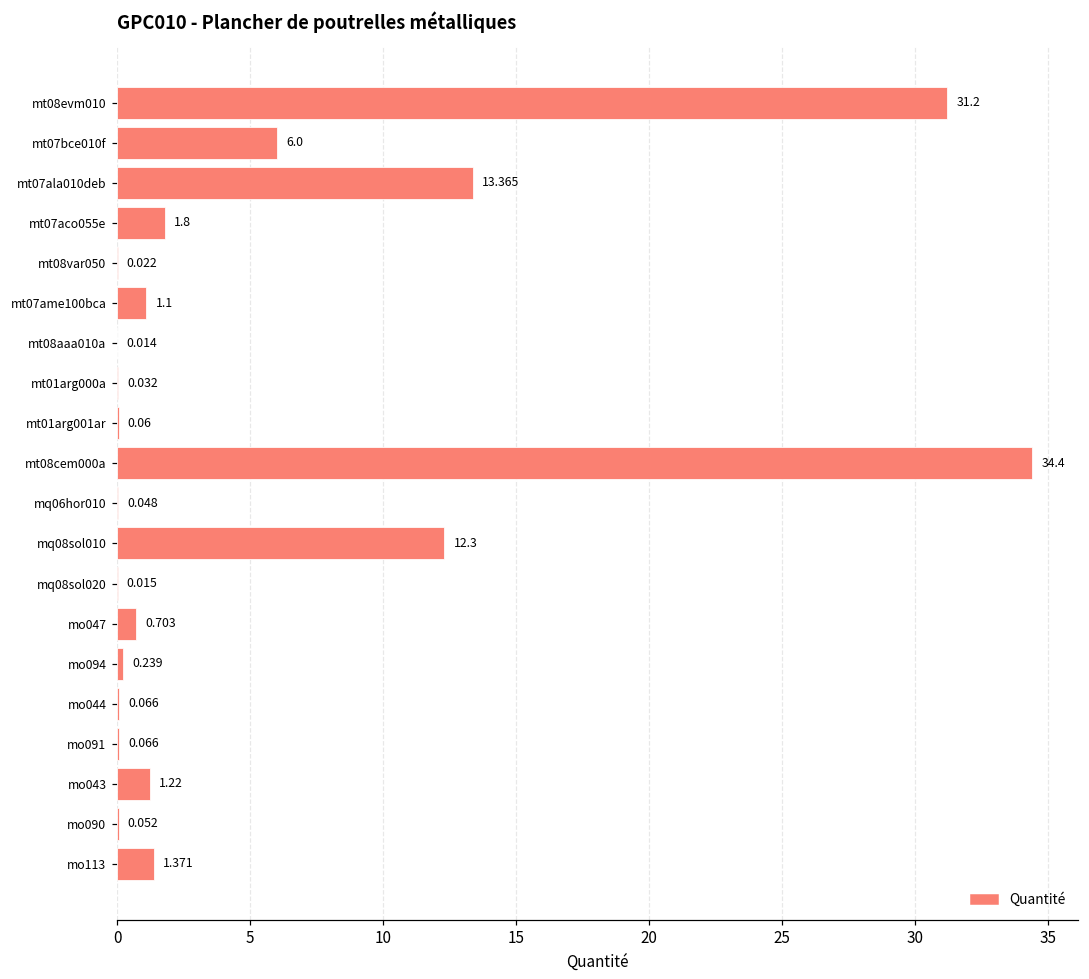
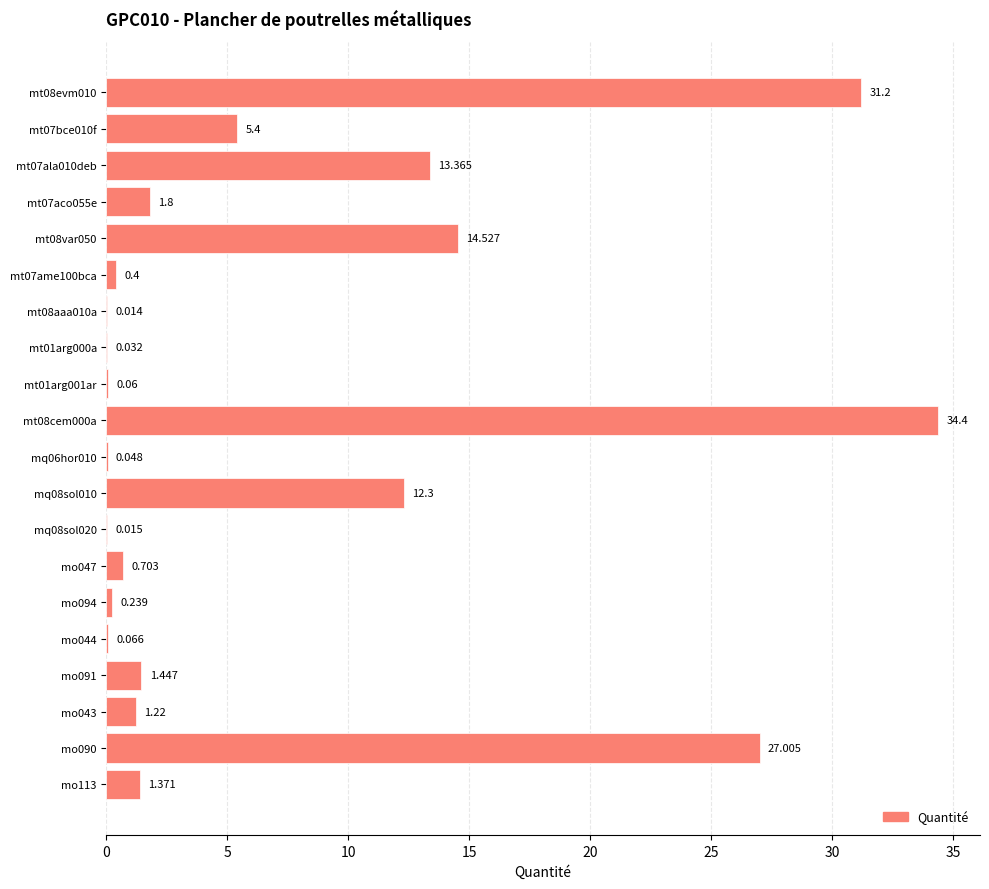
  {
    "mt08evm010": 31.2,
-   "mt07bce010f": 6.0,
+   "mt07bce010f": 5.4,
    "mt07ala010deb": 13.365,
    "mt07aco055e": 1.8,
-   "mt08var050": 0.022,
-   "mt07ame100bca": 1.1,
+   "mt08var050": 14.527,
+   "mt07ame100bca": 0.4,
    "mt08aaa010a": 0.014,
    "mt01arg000a": 0.032,
    "mt01arg001ar": 0.06,
    "mt08cem000a": 34.4,
    "mq06hor010": 0.048,
    "mq08sol010": 12.3,
    "mq08sol020": 0.015,
    "mo047": 0.703,
    "mo094": 0.239,
    "mo044": 0.066,
-   "mo091": 0.066,
+   "mo091": 1.447,
    "mo043": 1.22,
-   "mo090": 0.052,
+   "mo090": 27.005,
    "mo113": 1.371
  }
